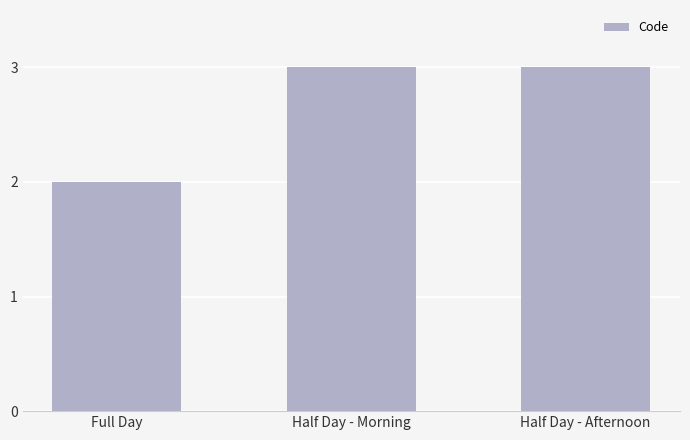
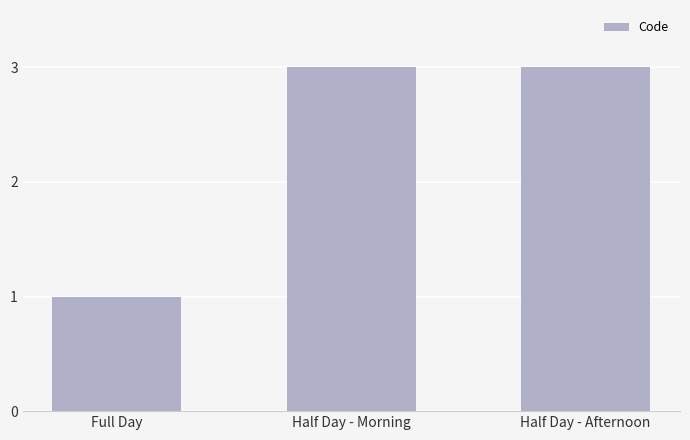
  {
-   "Full Day": 2,
+   "Full Day": 1,
    "Half Day - Morning": 3,
    "Half Day - Afternoon": 3
  }
